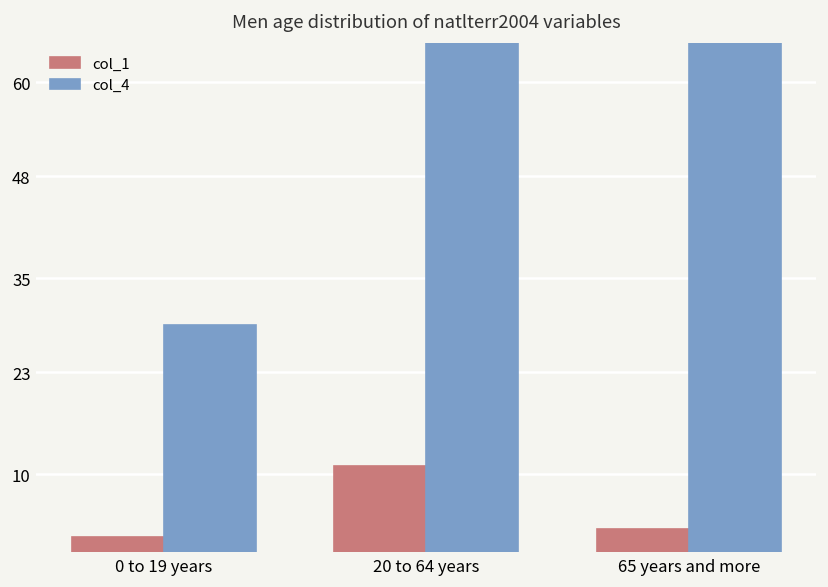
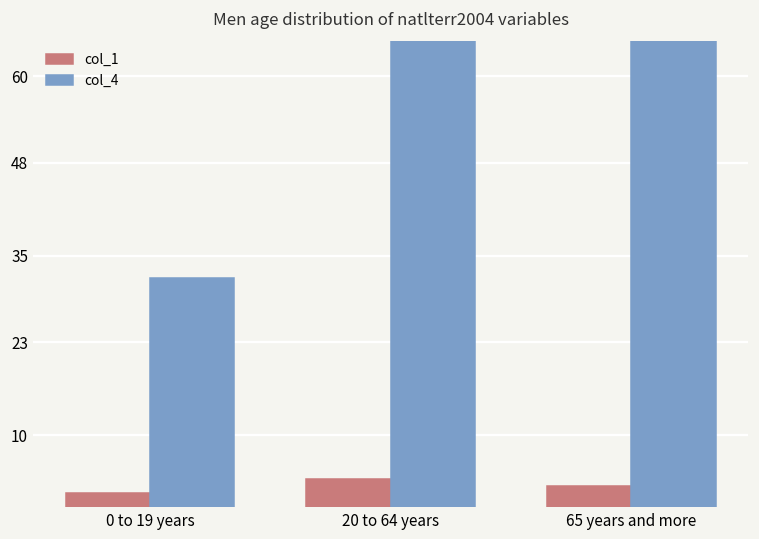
  {
    "col_1": {
      "0 to 19 years": 2,
-     "20 to 64 years": 11,
+     "20 to 64 years": 4,
      "65 years and more": 3
    },
    "col_4": {
-     "0 to 19 years": 29
+     "0 to 19 years": 32
    }
  }
